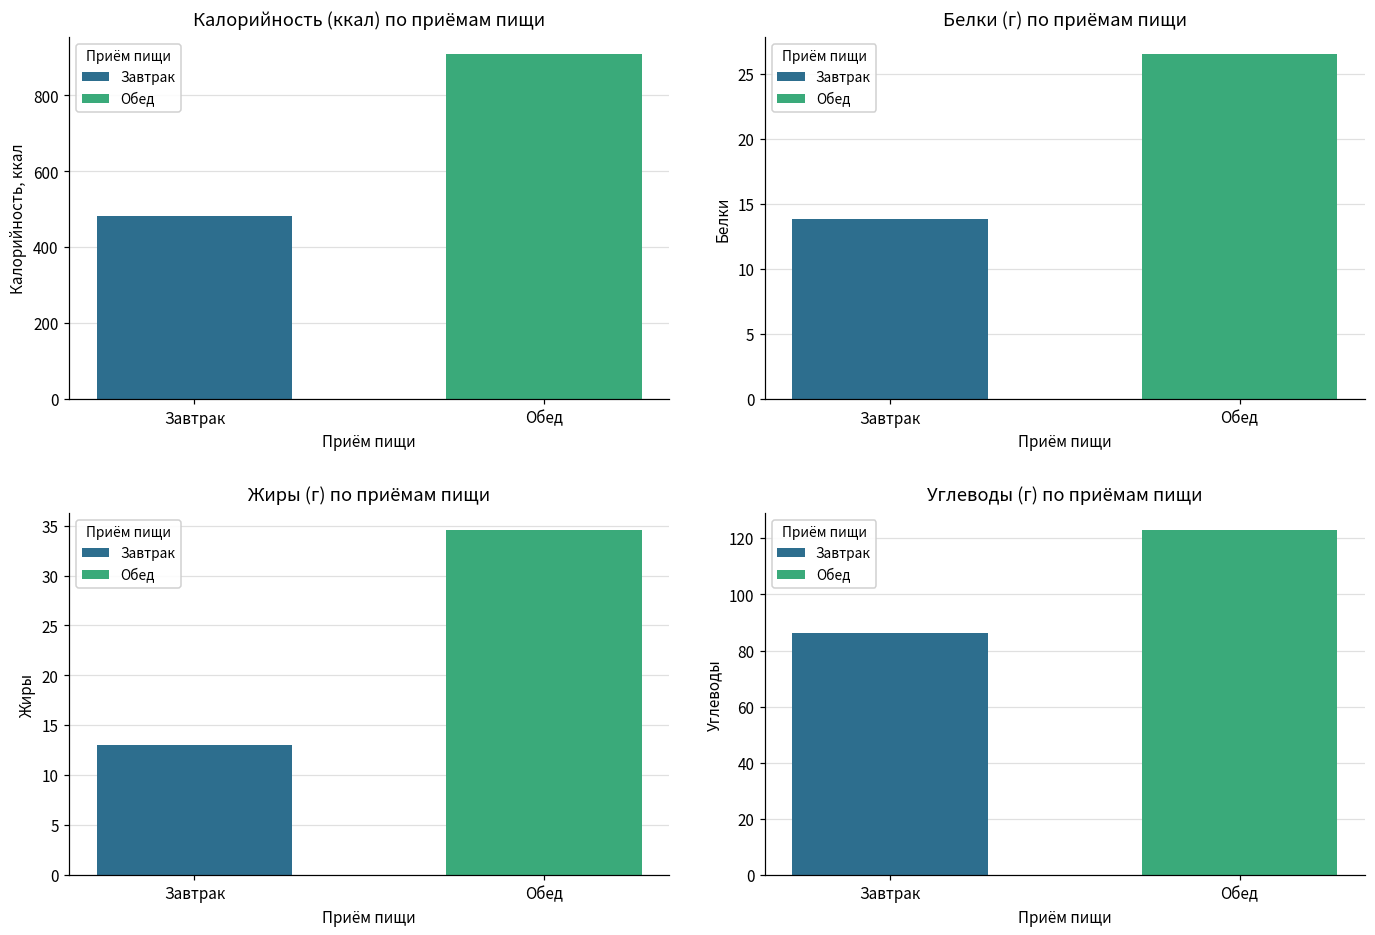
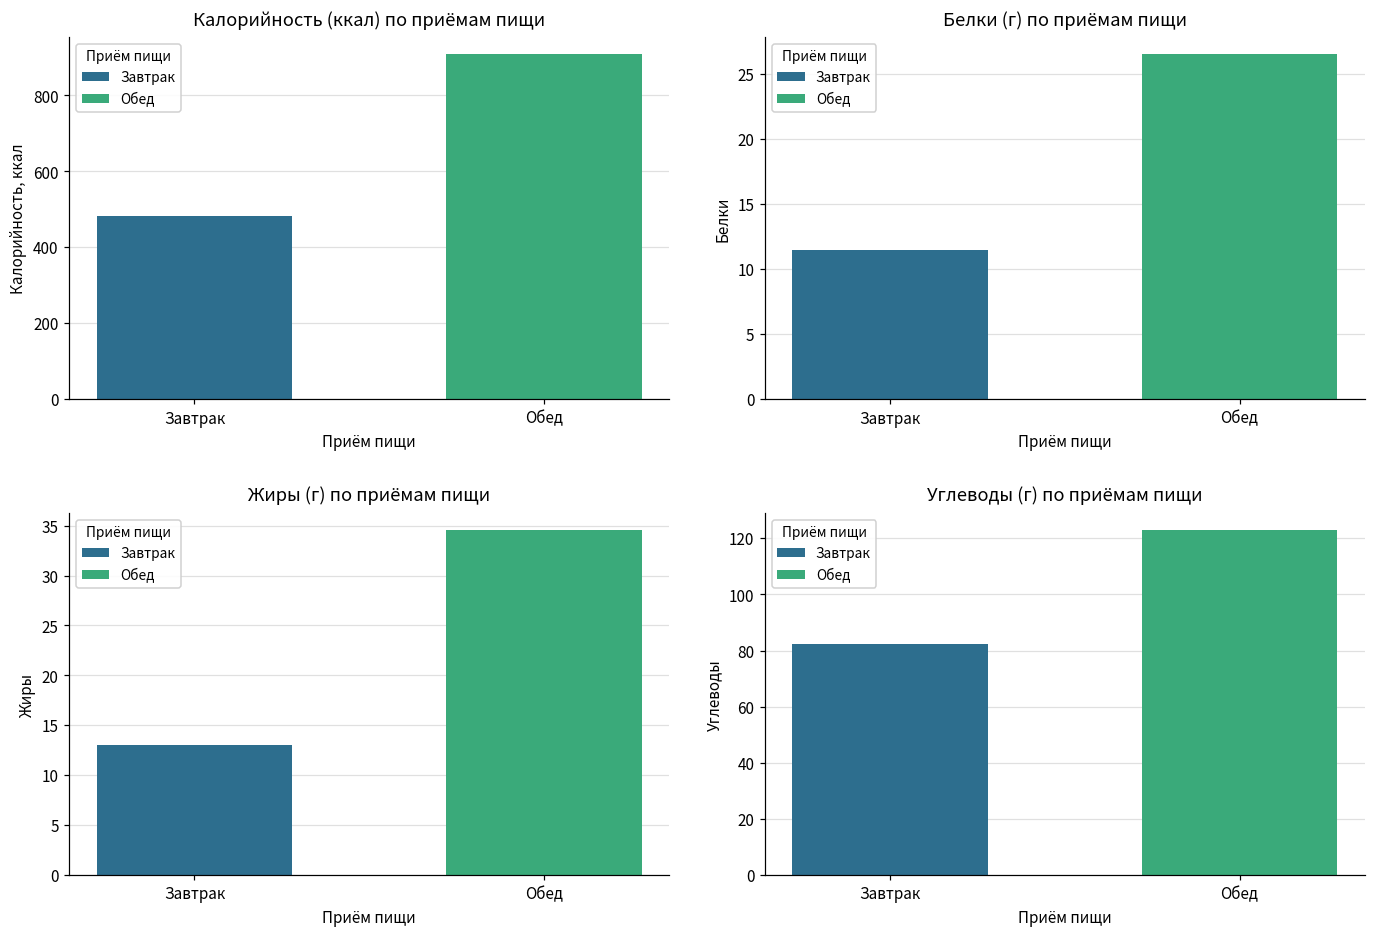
  {
    "Калорийность (ккал) по приёмам пищи": {
      "Завтрак": 480,
      "Обед": 910
    },
    "Белки (г) по приёмам пищи": {
-     "Завтрак": 13.9,
+     "Завтрак": 11.5,
      "Обед": 26.5
    },
    "Жиры (г) по приёмам пищи": {
      "Завтрак": 13,
      "Обед": 35
    },
    "Углеводы (г) по приёмам пищи": {
-     "Завтрак": 86,
+     "Завтрак": 82,
      "Обед": 123
    }
  }
